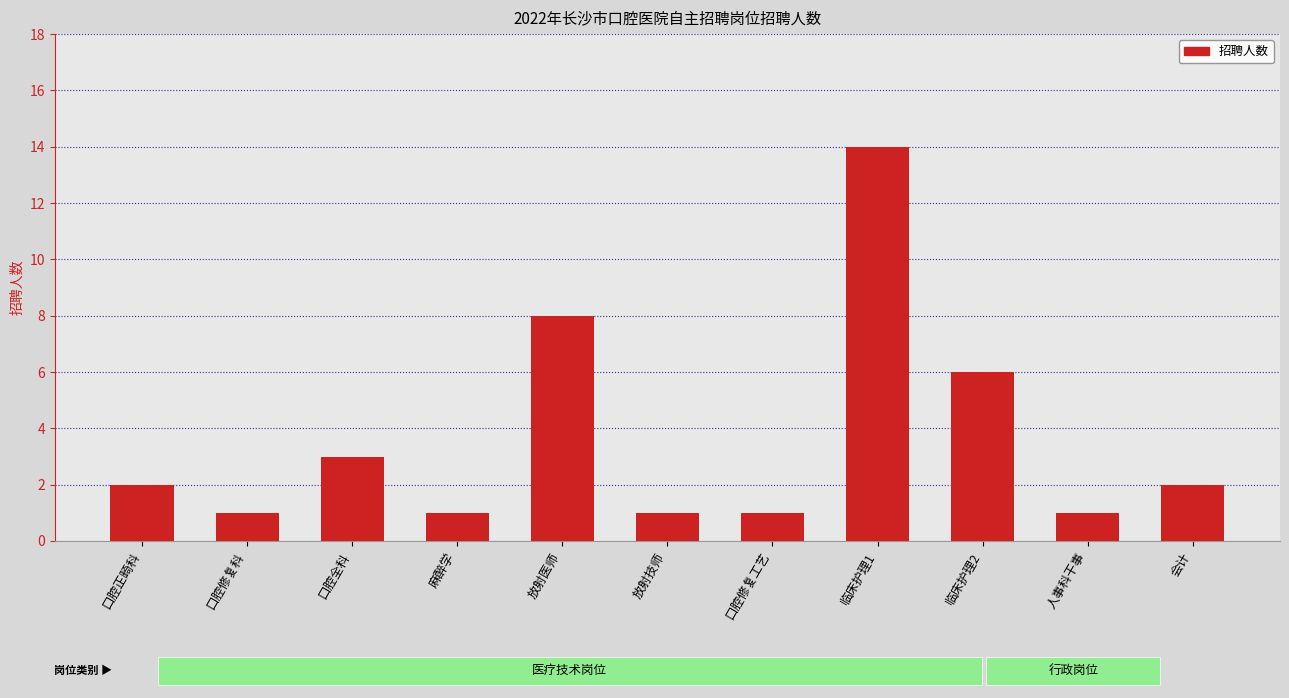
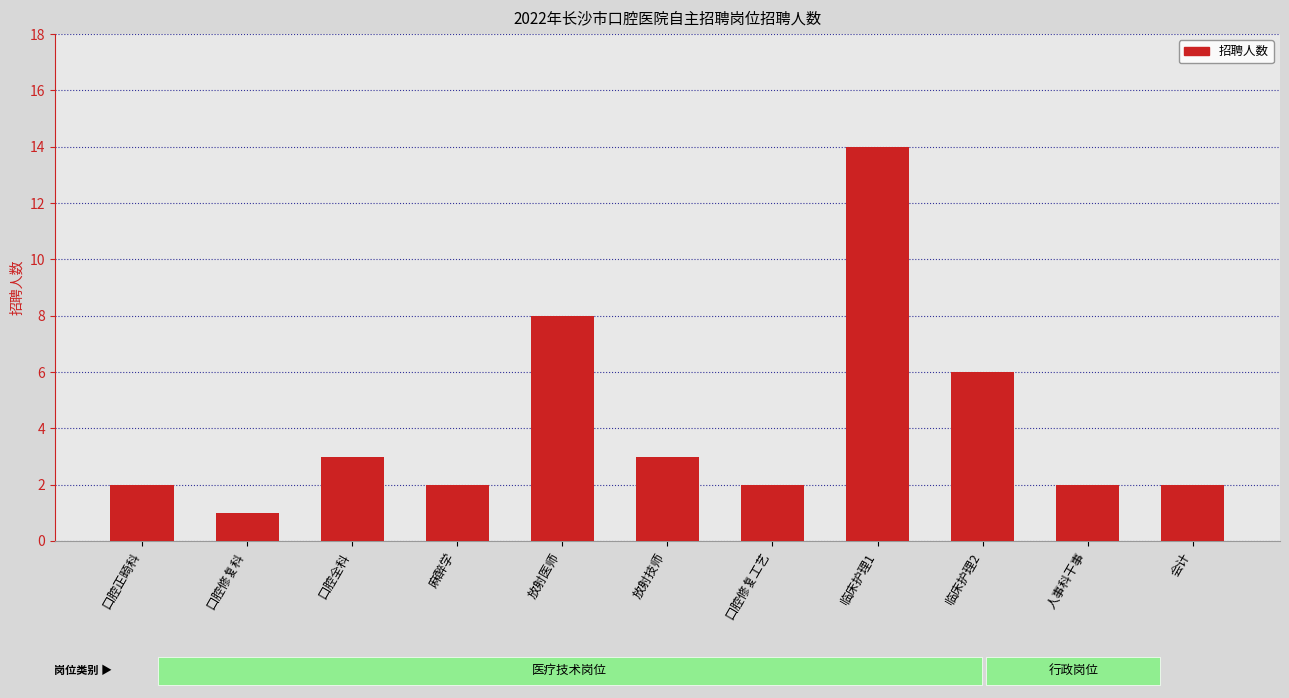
  {
    "口腔正畸科": 2,
    "口腔修复科": 1,
    "口腔全科": 3,
-   "麻醉学": 1,
+   "麻醉学": 2,
    "放射医师": 8,
-   "放射技师": 1,
-   "口腔修复工艺": 1,
+   "放射技师": 3,
+   "口腔修复工艺": 2,
    "临床护理1": 14,
    "临床护理2": 6,
-   "人事科干事": 1,
+   "人事科干事": 2,
    "会计": 2
  }
